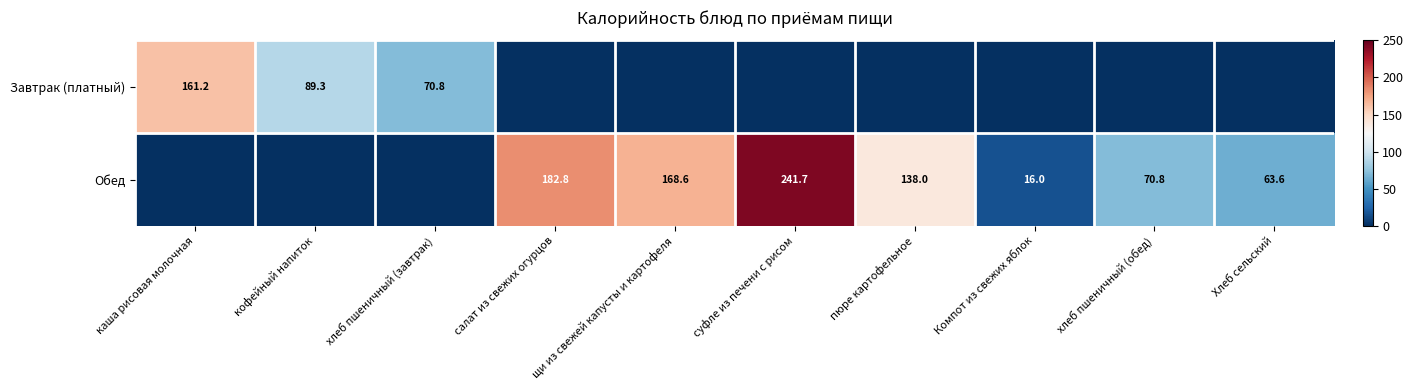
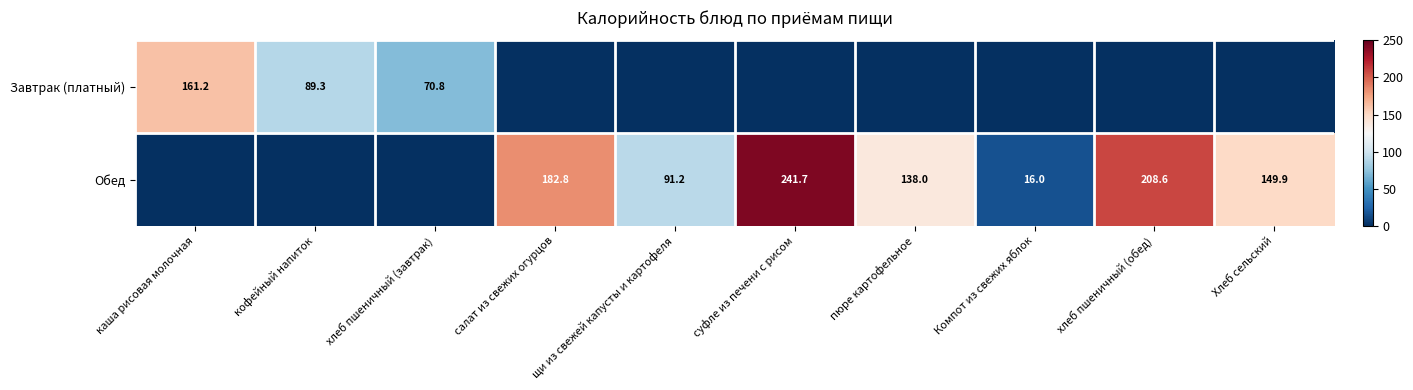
  {
    "Завтрак (платный)": {
      "каша рисовая молочная": 161.2,
      "кофейный напиток": 89.3,
      "хлеб пшеничный (завтрак)": 70.8
    },
    "Обед": {
      "салат из свежих огурцов": 182.8,
-     "щи из свежей капусты и картофеля": 168.6,
+     "щи из свежей капусты и картофеля": 91.2,
      "суфле из печени с рисом": 241.7,
      "пюре картофельное": 138.0,
      "Компот из свежих яблок": 16.0,
-     "хлеб пшеничный (обед)": 70.8,
-     "Хлеб сельский": 63.6
+     "хлеб пшеничный (обед)": 208.6,
+     "Хлеб сельский": 149.9
    }
  }
